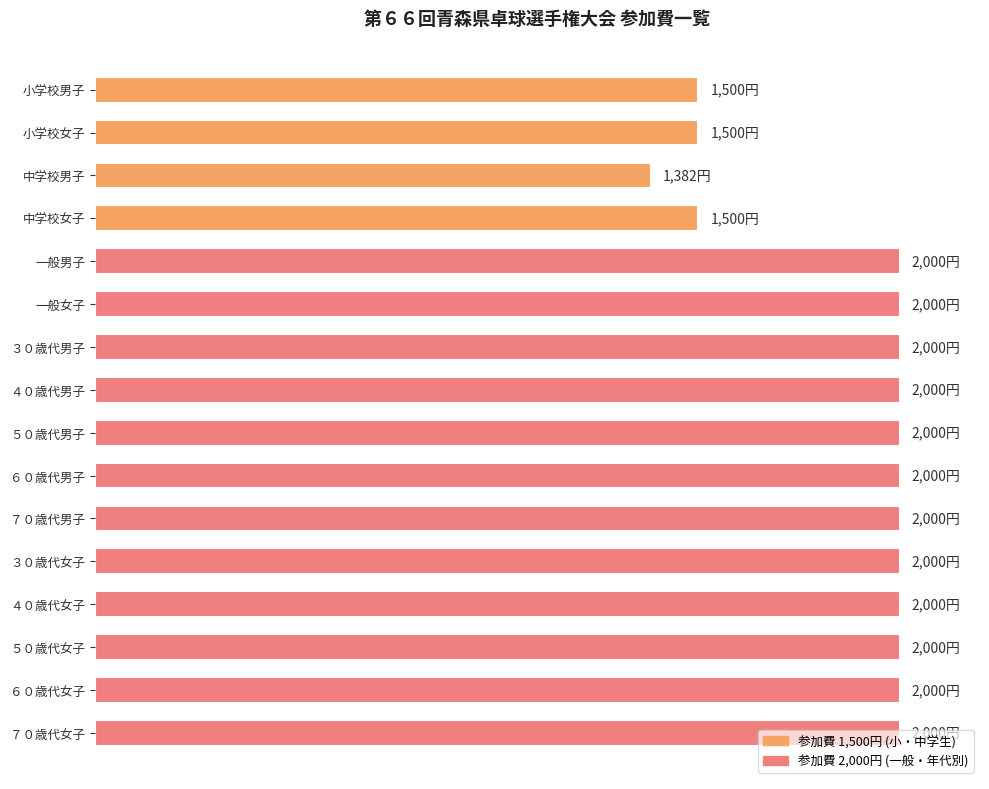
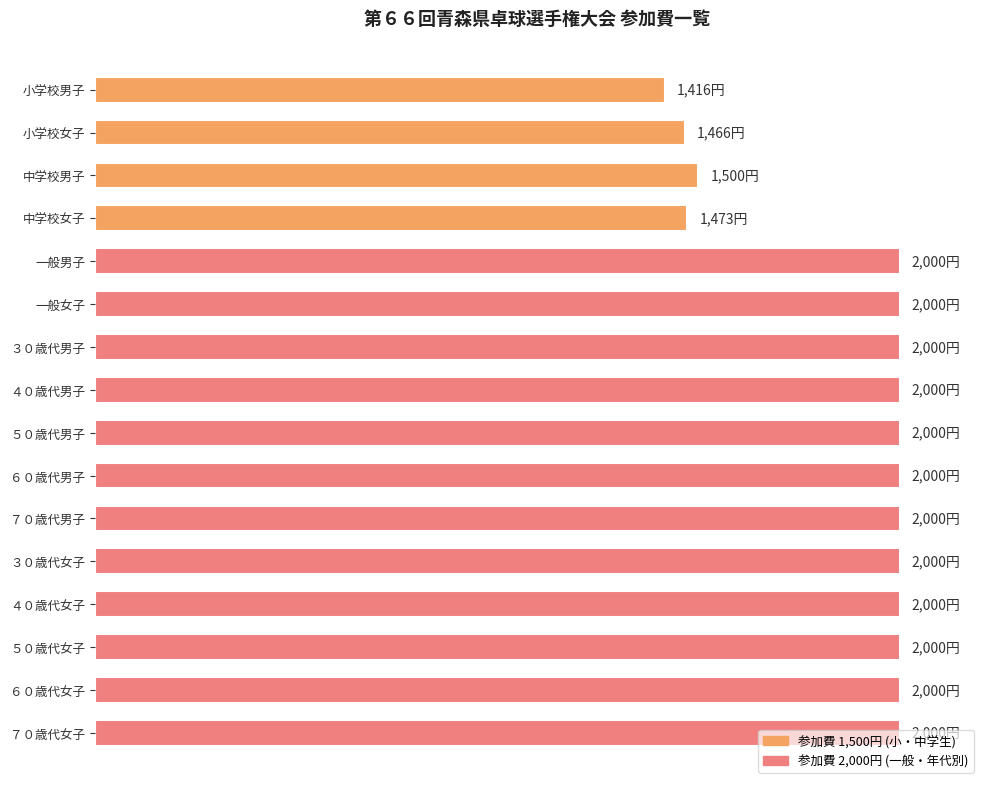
  {
-   "小学校男子": "1,500円",
-   "小学校女子": "1,500円",
-   "中学校男子": "1,382円",
-   "中学校女子": "1,500円",
+   "小学校男子": "1,416円",
+   "小学校女子": "1,466円",
+   "中学校男子": "1,500円",
+   "中学校女子": "1,473円",
    "一般男子": "2,000円",
    "一般女子": "2,000円",
    "３０歳代男子": "2,000円",
    "４０歳代男子": "2,000円",
    "５０歳代男子": "2,000円",
    "６０歳代男子": "2,000円",
    "７０歳代男子": "2,000円",
    "３０歳代女子": "2,000円",
    "４０歳代女子": "2,000円",
    "５０歳代女子": "2,000円",
    "６０歳代女子": "2,000円"
  }
